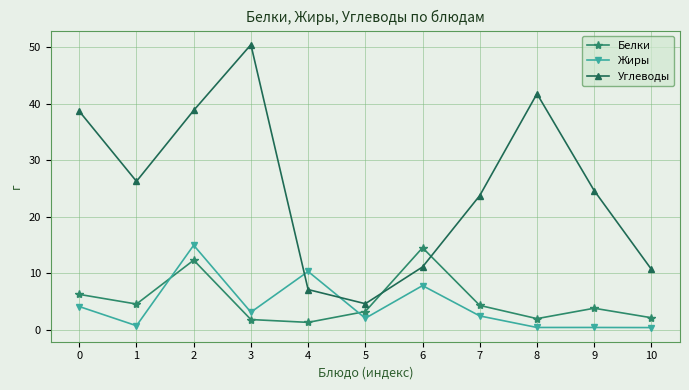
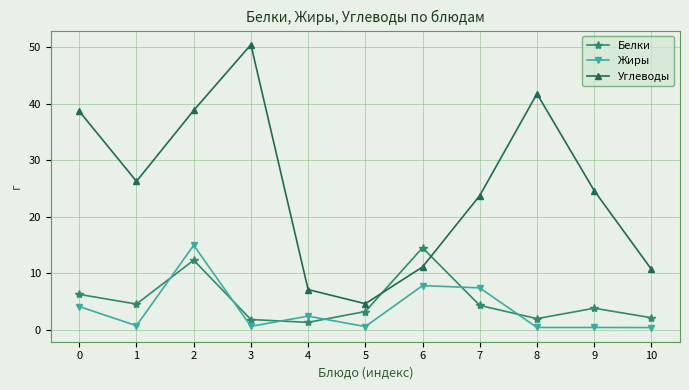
  {
    "Жиры": {
      "0": 4,
      "1": 1,
      "2": 15,
-     "3": 3,
-     "4": 10,
-     "5": 2,
+     "3": 1,
+     "4": 2,
+     "5": 1,
      "6": 8,
-     "7": 2,
+     "7": 7,
      "8": 0,
      "9": 0,
      "10": 0
    }
  }
